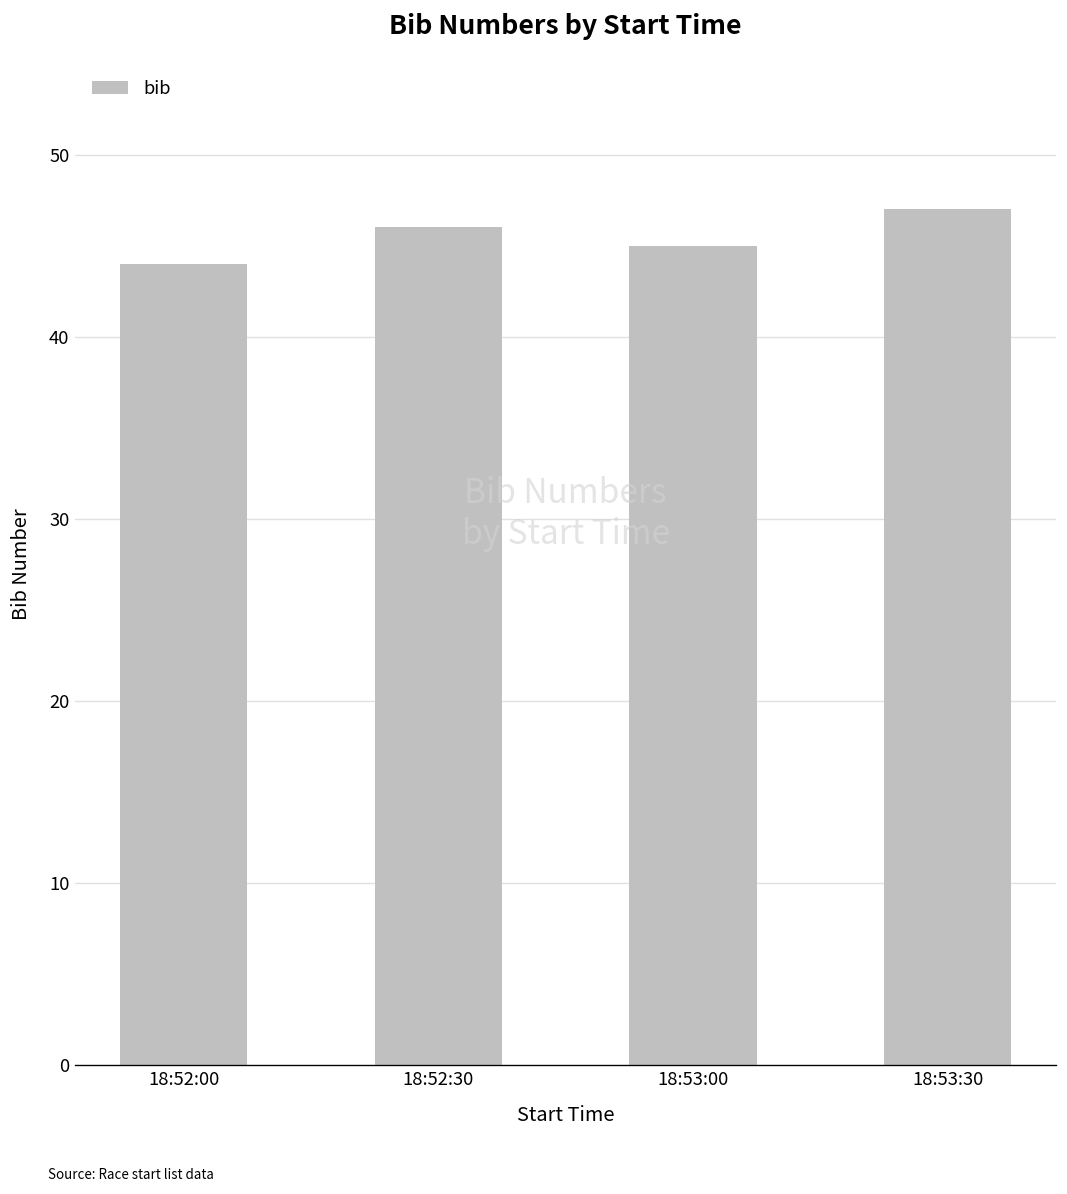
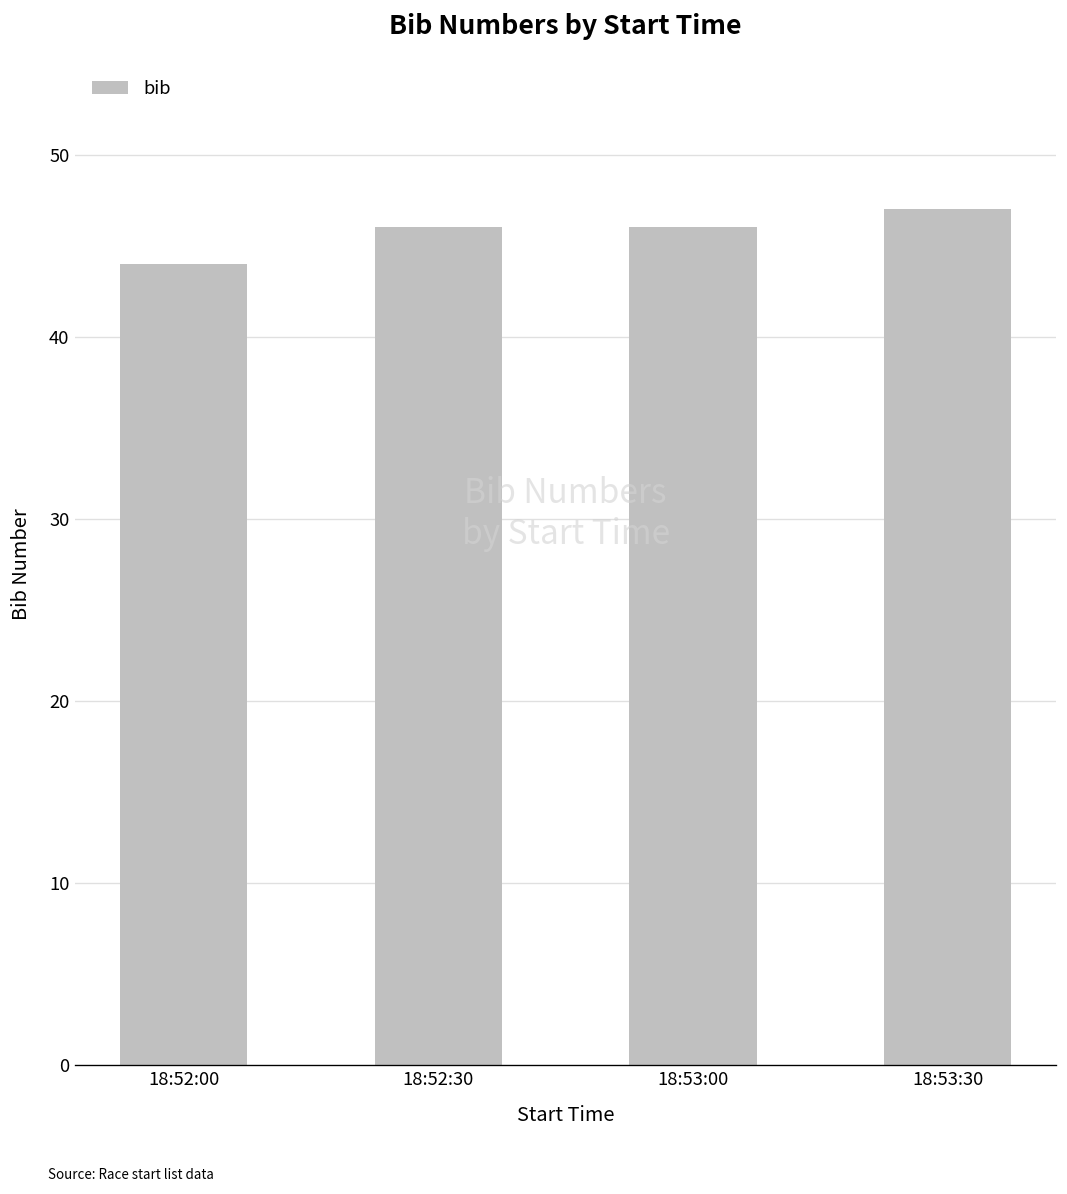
  {
    "18:52:00": 44,
    "18:52:30": 46,
-   "18:53:00": 45,
+   "18:53:00": 46,
    "18:53:30": 47
  }
